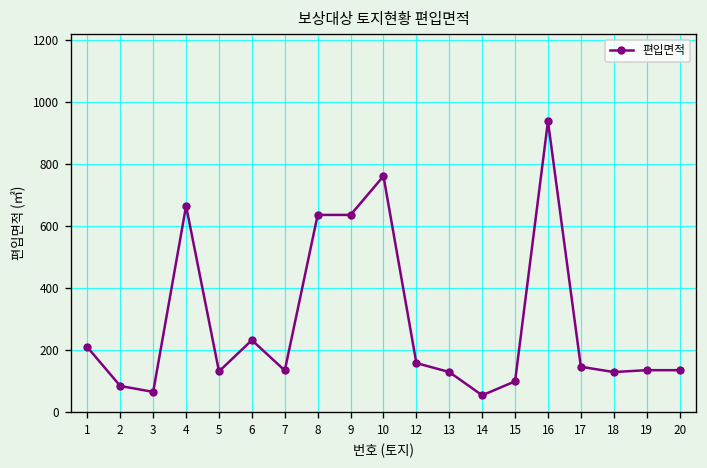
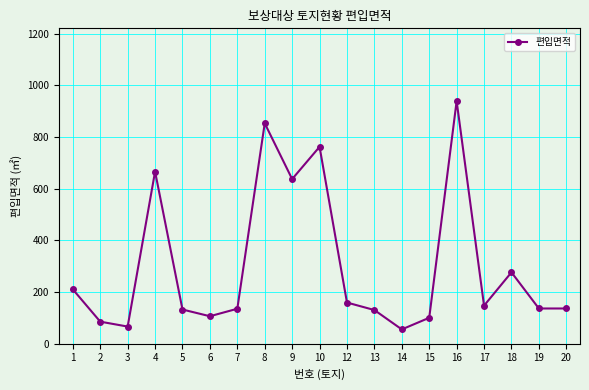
  {
    "1": 210,
    "2": 90,
    "3": 70,
    "4": 670,
    "5": 130,
-   "6": 230,
+   "6": 110,
    "7": 140,
-   "8": 640,
+   "8": 850,
    "9": 640,
    "10": 760,
    "12": 160,
    "13": 130,
    "14": 60,
    "15": 100,
    "16": 940,
    "17": 150,
-   "18": 130,
+   "18": 280,
    "19": 140,
    "20": 140
  }
